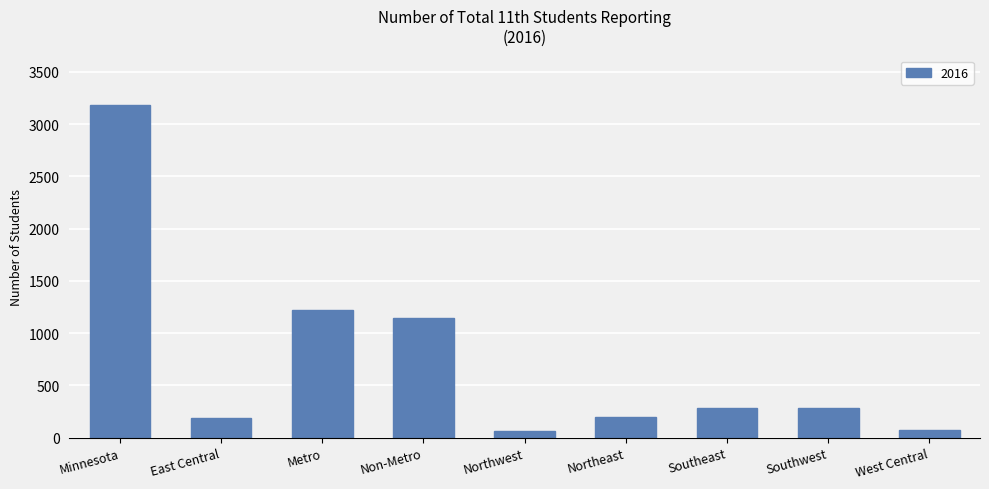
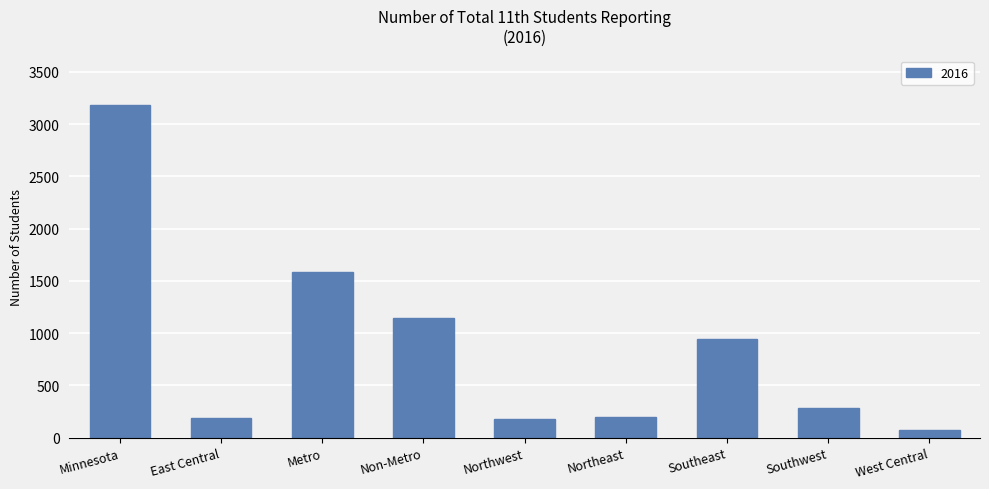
  {
    "Minnesota": 3180,
    "East Central": 190,
-   "Metro": 1220,
+   "Metro": 1590,
    "Non-Metro": 1140,
-   "Northwest": 70,
+   "Northwest": 180,
    "Northeast": 190,
-   "Southeast": 280,
+   "Southeast": 940,
    "Southwest": 290,
    "West Central": 70
  }
